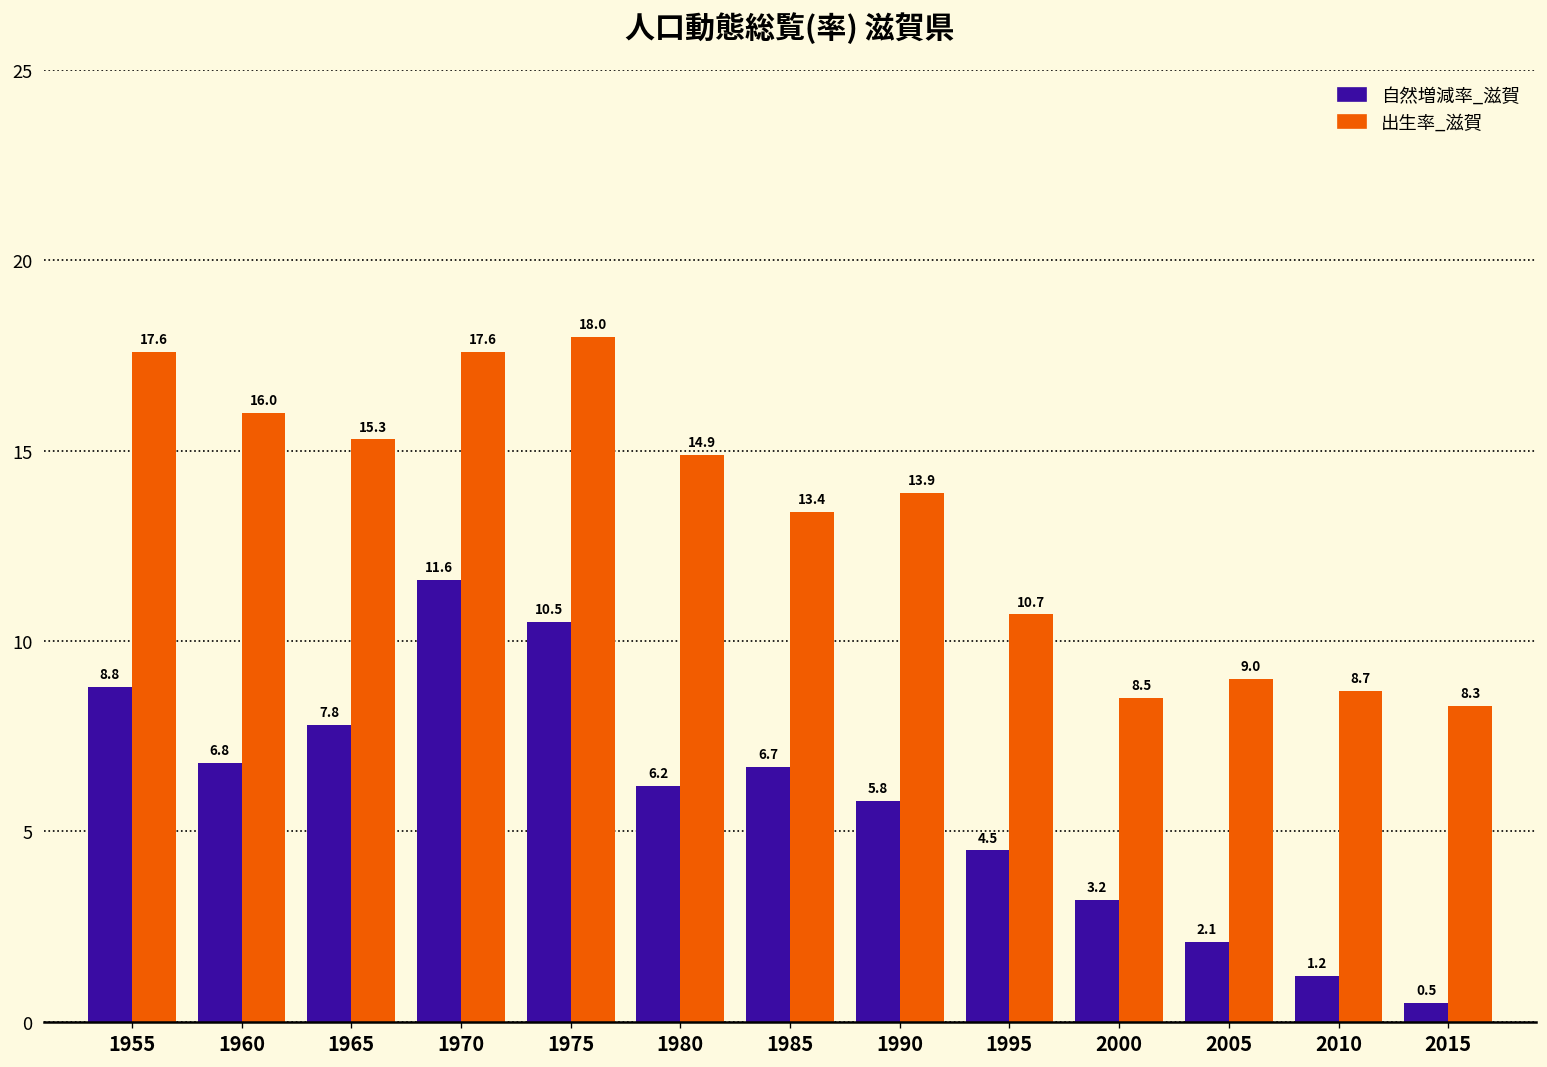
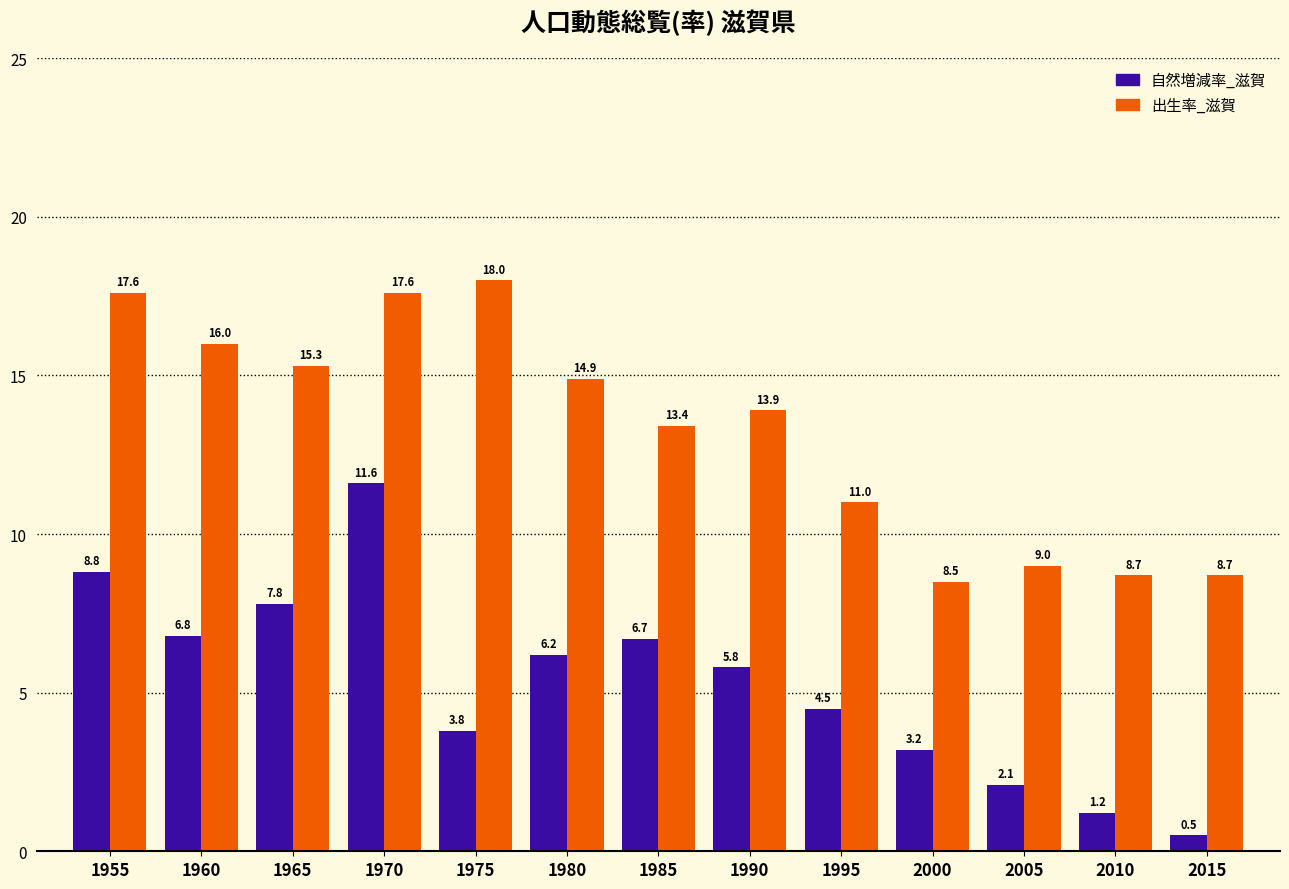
  {
    "自然増減率_滋賀": {
      "1955": 8.8,
      "1960": 6.8,
      "1965": 7.8,
      "1970": 11.6,
-     "1975": 10.5,
+     "1975": 3.8,
      "1980": 6.2,
      "1985": 6.7,
      "1990": 5.8,
      "1995": 4.5,
      "2000": 3.2,
      "2005": 2.1,
      "2010": 1.2,
      "2015": 0.5
    },
    "出生率_滋賀": {
      "1955": 17.6,
      "1960": 16.0,
      "1965": 15.3,
      "1970": 17.6,
      "1975": 18.0,
      "1980": 14.9,
      "1985": 13.4,
      "1990": 13.9,
-     "1995": 10.7,
+     "1995": 11.0,
      "2000": 8.5,
      "2005": 9.0,
      "2010": 8.7,
-     "2015": 8.3
+     "2015": 8.7
    }
  }
